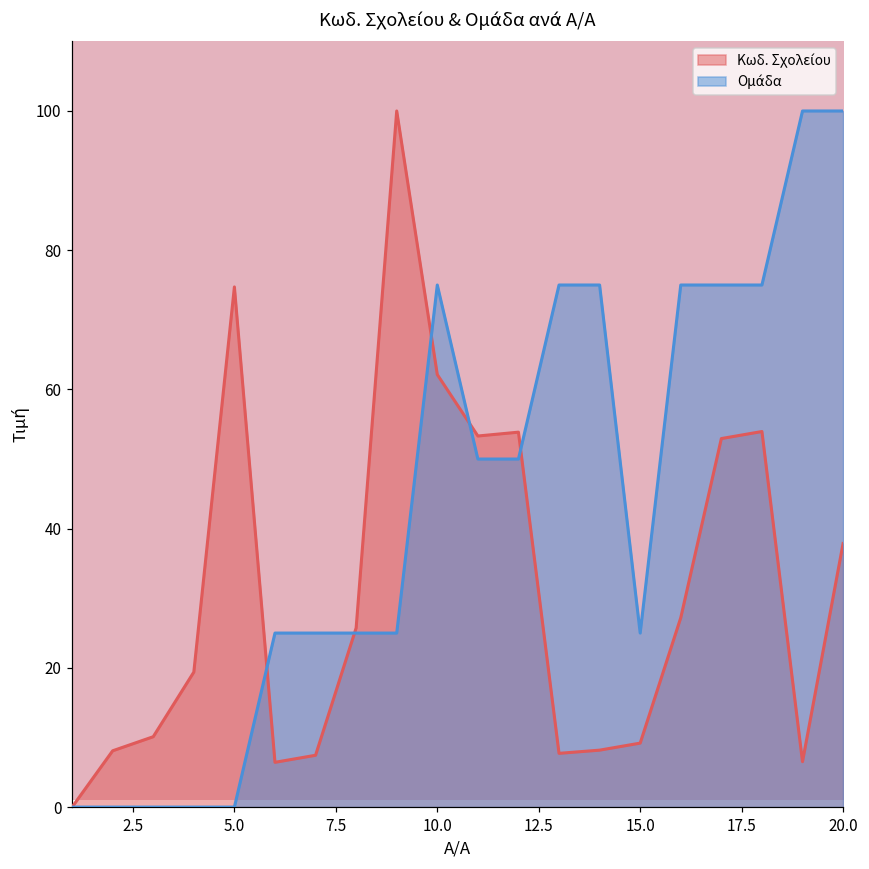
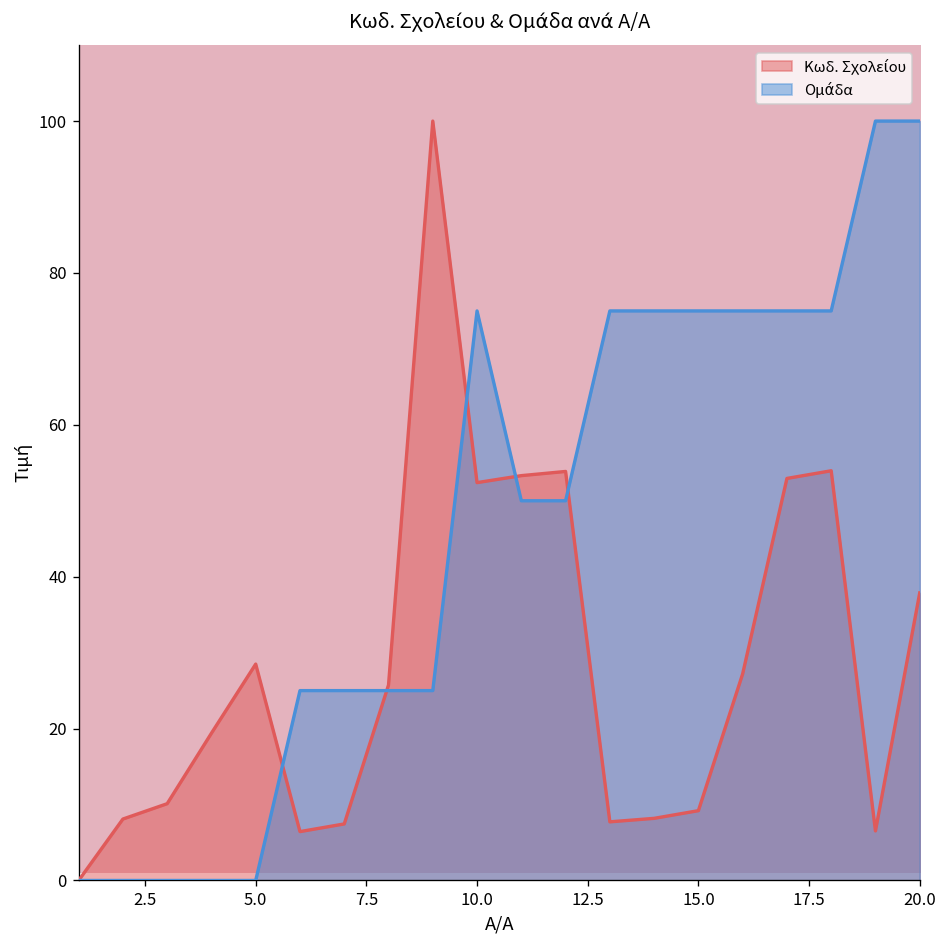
  {
    "Κωδ. Σχολείου": {
-     "5.0": 75,
-     "10.0": 62,
+     "5.0": 28,
+     "10.0": 52,
      "15.0": 9,
      "20.0": 38
    },
    "Ομάδα": {
      "5.0": 0,
      "10.0": 75,
-     "15.0": 25,
+     "15.0": 75,
      "20.0": 100
    }
  }
